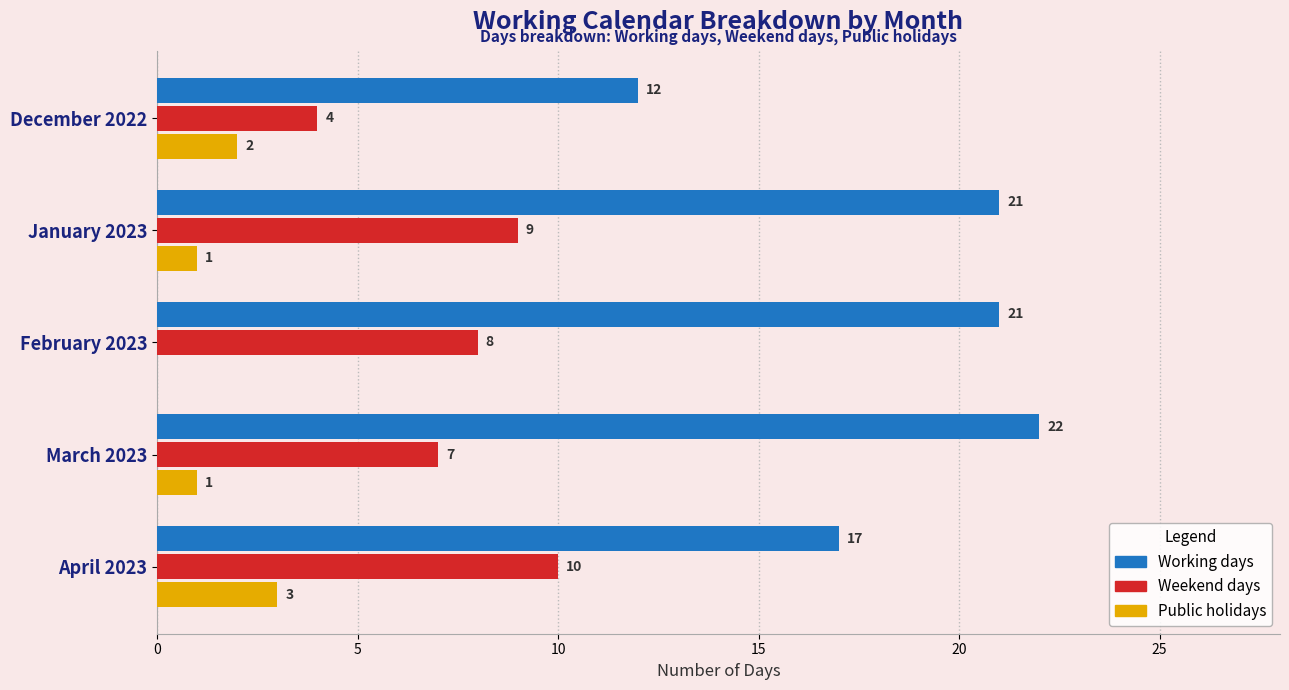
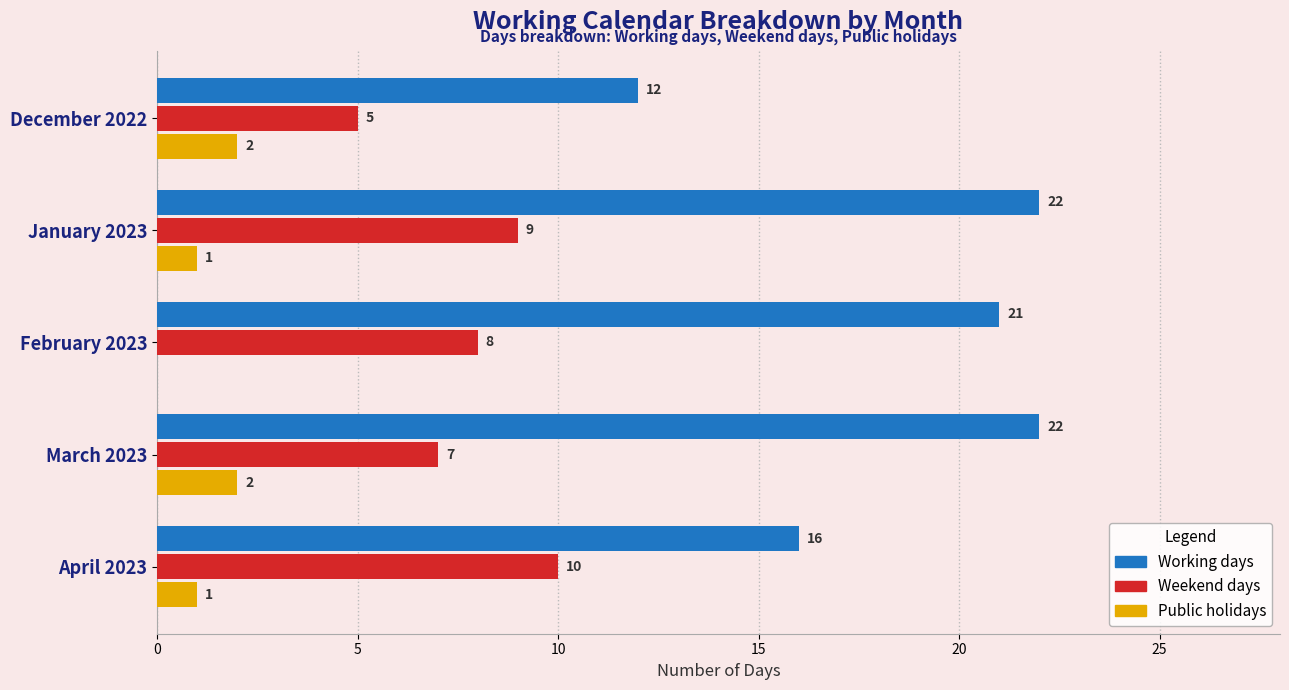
  {
    "Working days": {
      "December 2022": 12,
-     "January 2023": 21,
+     "January 2023": 22,
      "February 2023": 21,
      "March 2023": 22,
-     "April 2023": 17
+     "April 2023": 16
    },
    "Weekend days": {
-     "December 2022": 4,
+     "December 2022": 5,
      "January 2023": 9,
      "February 2023": 8,
      "March 2023": 7,
      "April 2023": 10
    },
    "Public holidays": {
      "December 2022": 2,
      "January 2023": 1,
-     "March 2023": 1,
-     "April 2023": 3
+     "March 2023": 2,
+     "April 2023": 1
    }
  }
